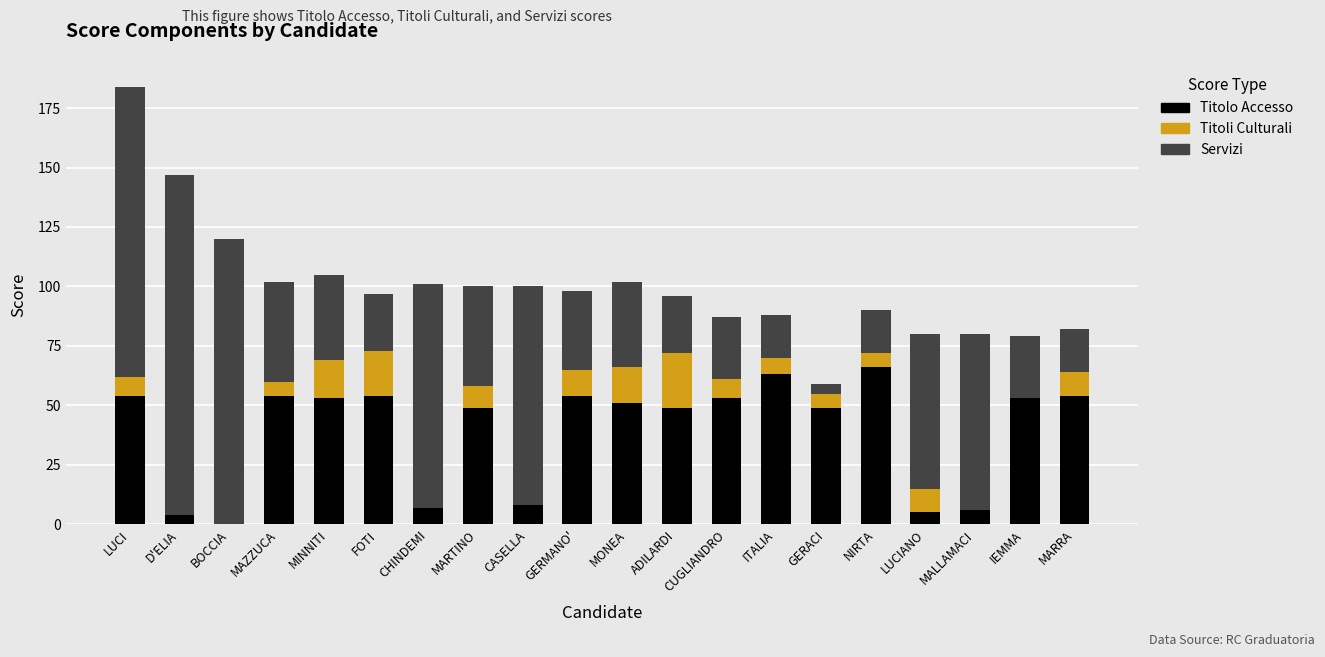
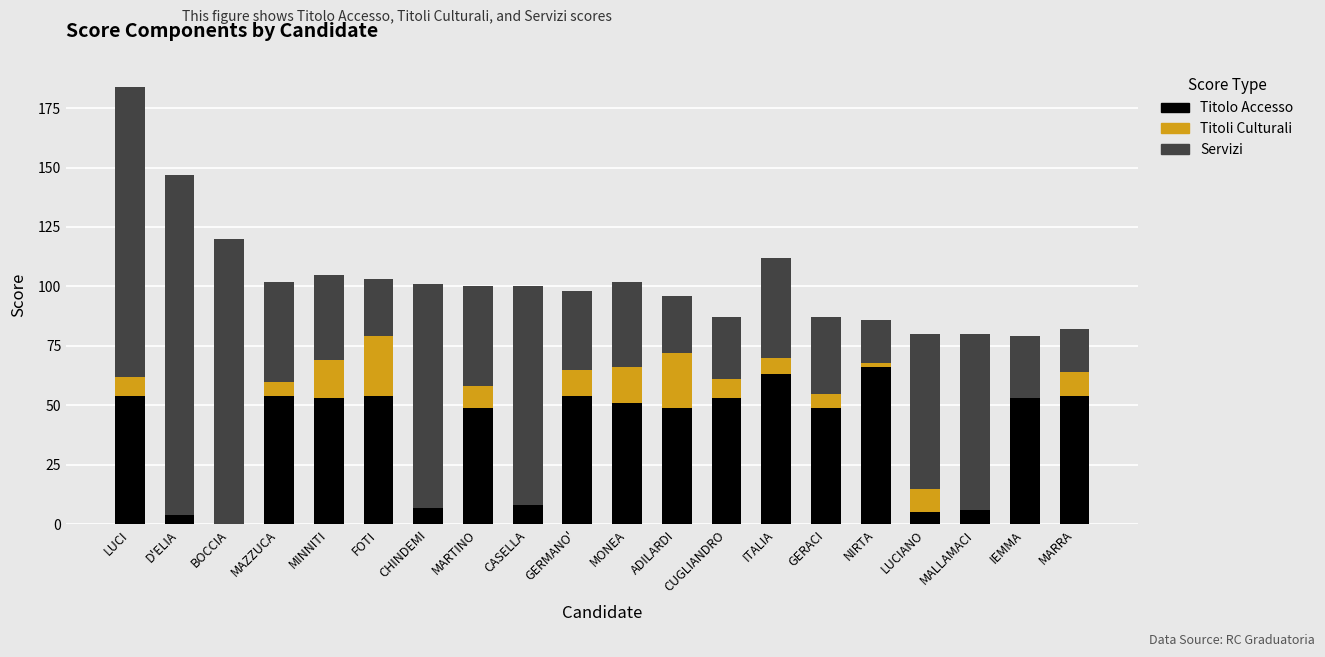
  {
    "Titolo Accesso": {
      "LUCI": 54,
      "D'ELIA": 4,
      "BOCCIA": 0,
      "MAZZUCA": 54,
      "MINNITI": 53,
      "FOTI": 54,
      "CHINDEMI": 7,
      "MARTINO": 49,
      "CASELLA": 8,
      "GERMANO'": 54,
      "MONEA": 51,
      "ADILARDI": 49,
      "CUGLIANDRO": 53,
      "ITALIA": 63,
      "GERACI": 49,
      "NIRTA": 66,
      "LUCIANO": 5,
      "MALLAMACI": 6,
      "IEMMA": 53,
      "MARRA": 54
    },
    "Titoli Culturali": {
      "LUCI": 8,
      "D'ELIA": 0,
      "BOCCIA": 0,
      "MAZZUCA": 6,
      "MINNITI": 16,
-     "FOTI": 19,
+     "FOTI": 25,
      "CHINDEMI": 0,
      "MARTINO": 9,
      "CASELLA": 0,
      "GERMANO'": 11,
      "MONEA": 15,
      "ADILARDI": 23,
      "CUGLIANDRO": 8,
      "ITALIA": 7,
      "GERACI": 6,
-     "NIRTA": 6,
+     "NIRTA": 2,
      "LUCIANO": 10,
      "MALLAMACI": 0,
      "IEMMA": 0,
      "MARRA": 10
    },
    "Servizi": {
      "LUCI": 122,
      "D'ELIA": 143,
      "BOCCIA": 120,
      "MAZZUCA": 42,
      "MINNITI": 36,
      "FOTI": 24,
      "CHINDEMI": 94,
      "MARTINO": 42,
      "CASELLA": 92,
      "GERMANO'": 33,
      "MONEA": 36,
      "ADILARDI": 24,
      "CUGLIANDRO": 26,
-     "ITALIA": 18,
-     "GERACI": 4,
+     "ITALIA": 42,
+     "GERACI": 32,
      "NIRTA": 18,
      "LUCIANO": 65,
      "MALLAMACI": 74,
      "IEMMA": 26,
      "MARRA": 18
    }
  }
